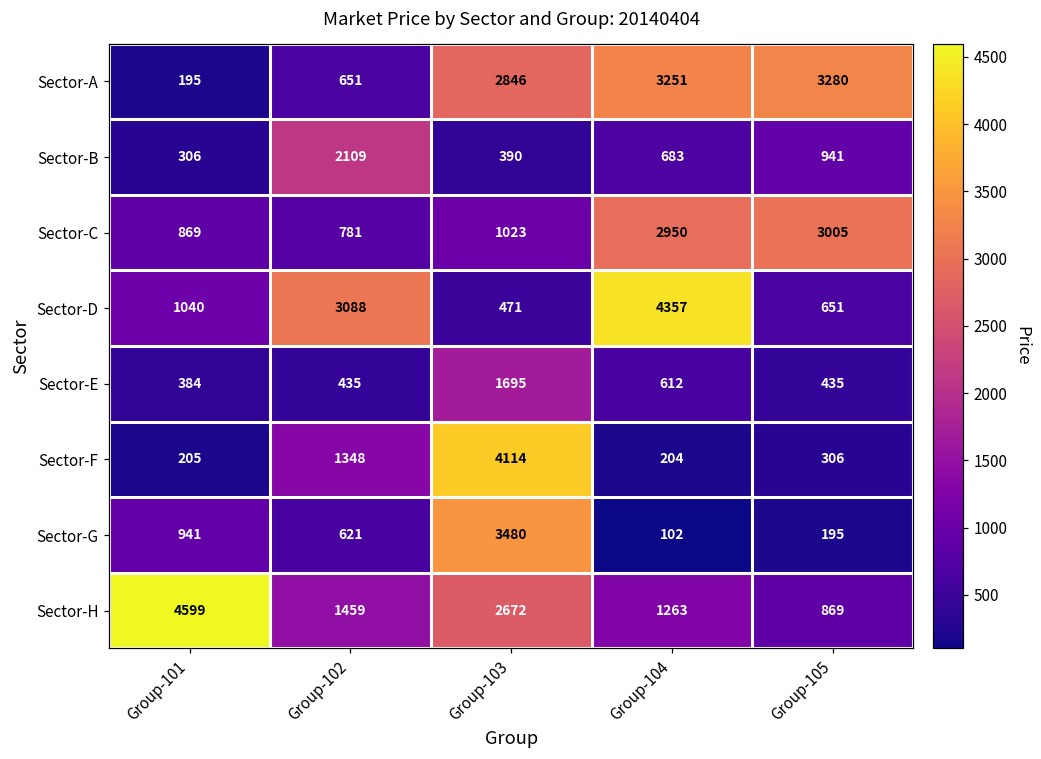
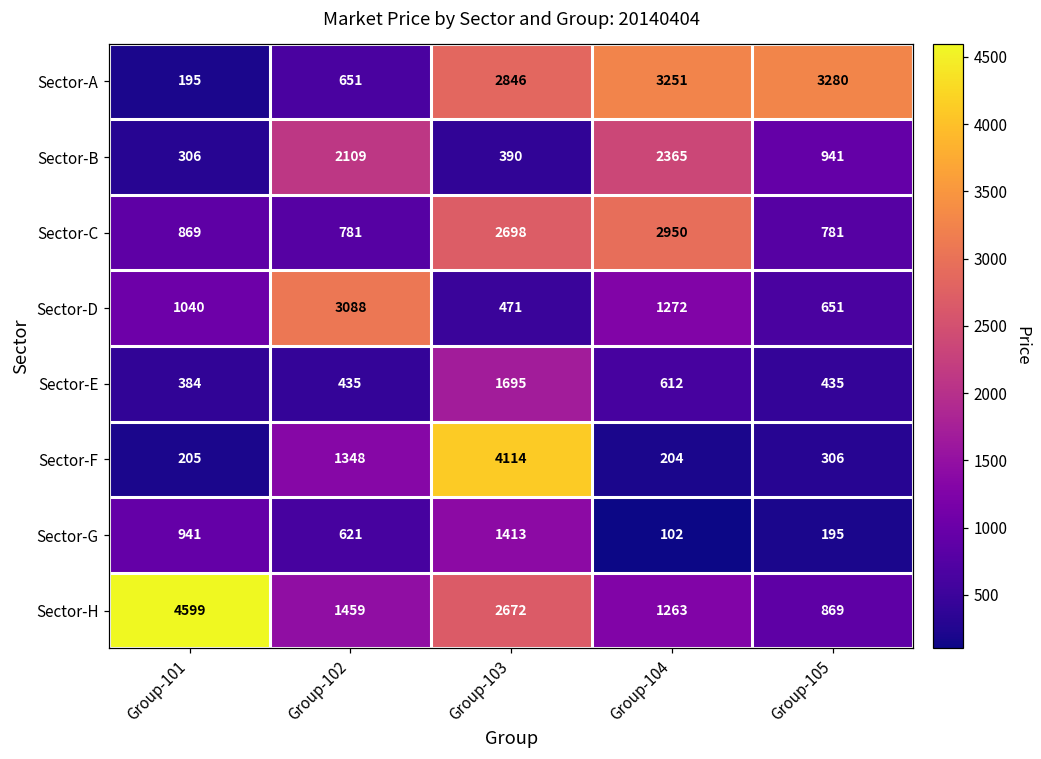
  {
    "Sector-A": {
      "Group-101": 195,
      "Group-102": 651,
      "Group-103": 2846,
      "Group-104": 3251,
      "Group-105": 3280
    },
    "Sector-B": {
      "Group-101": 306,
      "Group-102": 2109,
      "Group-103": 390,
-     "Group-104": 683,
+     "Group-104": 2365,
      "Group-105": 941
    },
    "Sector-C": {
      "Group-101": 869,
      "Group-102": 781,
-     "Group-103": 1023,
+     "Group-103": 2698,
      "Group-104": 2950,
-     "Group-105": 3005
+     "Group-105": 781
    },
    "Sector-D": {
      "Group-101": 1040,
      "Group-102": 3088,
      "Group-103": 471,
-     "Group-104": 4357,
+     "Group-104": 1272,
      "Group-105": 651
    },
    "Sector-E": {
      "Group-101": 384,
      "Group-102": 435,
      "Group-103": 1695,
      "Group-104": 612,
      "Group-105": 435
    },
    "Sector-F": {
      "Group-101": 205,
      "Group-102": 1348,
      "Group-103": 4114,
      "Group-104": 204,
      "Group-105": 306
    },
    "Sector-G": {
      "Group-101": 941,
      "Group-102": 621,
-     "Group-103": 3480,
+     "Group-103": 1413,
      "Group-104": 102,
      "Group-105": 195
    },
    "Sector-H": {
      "Group-101": 4599,
      "Group-102": 1459,
      "Group-103": 2672,
      "Group-104": 1263,
      "Group-105": 869
    }
  }
